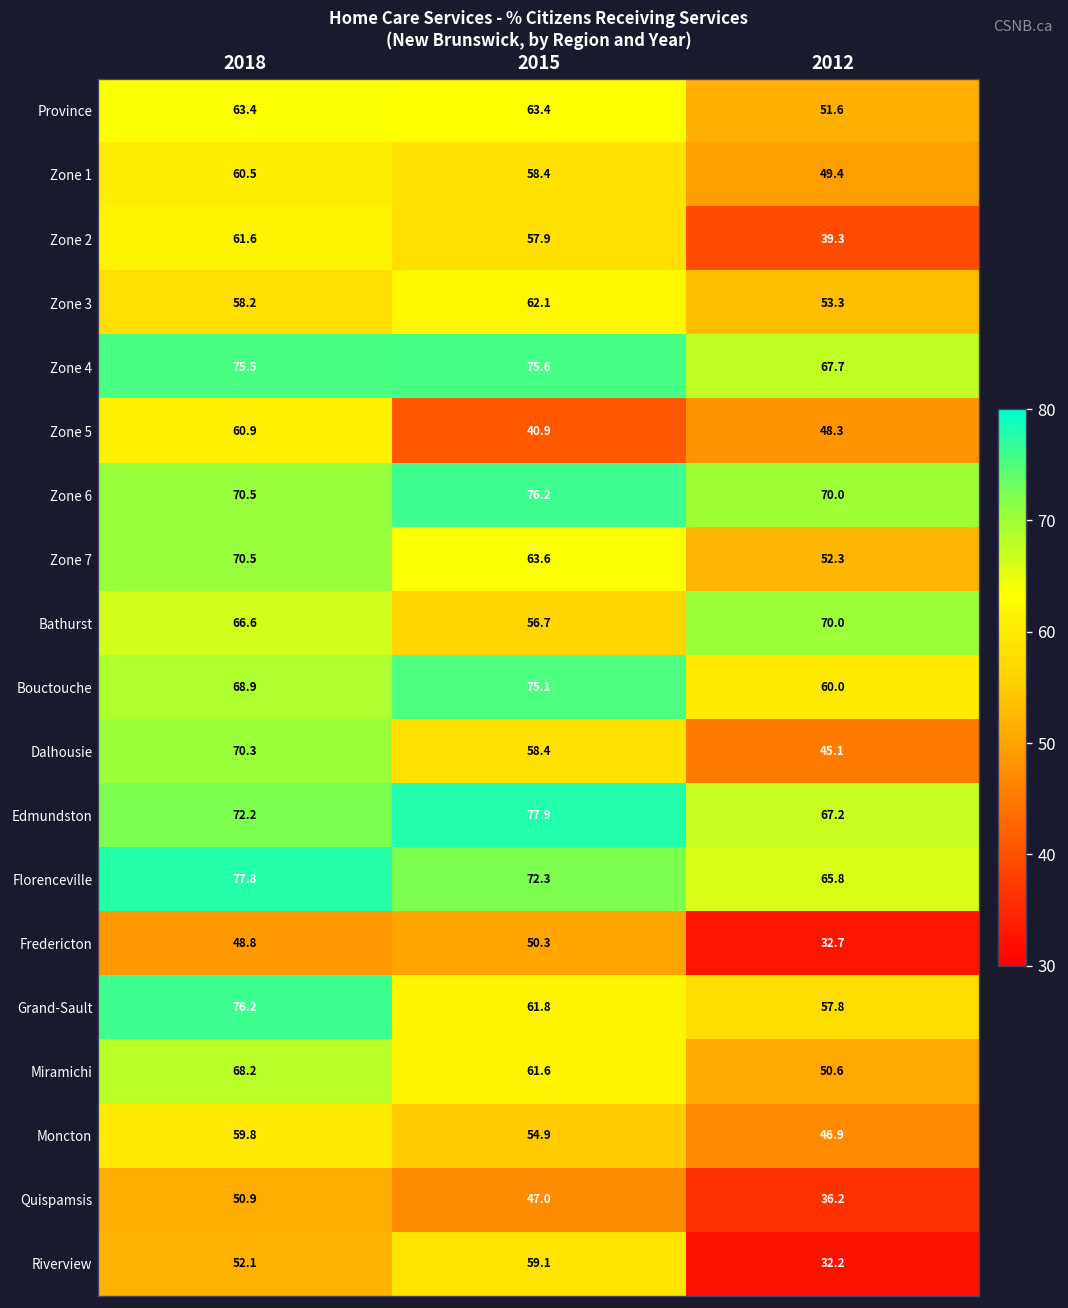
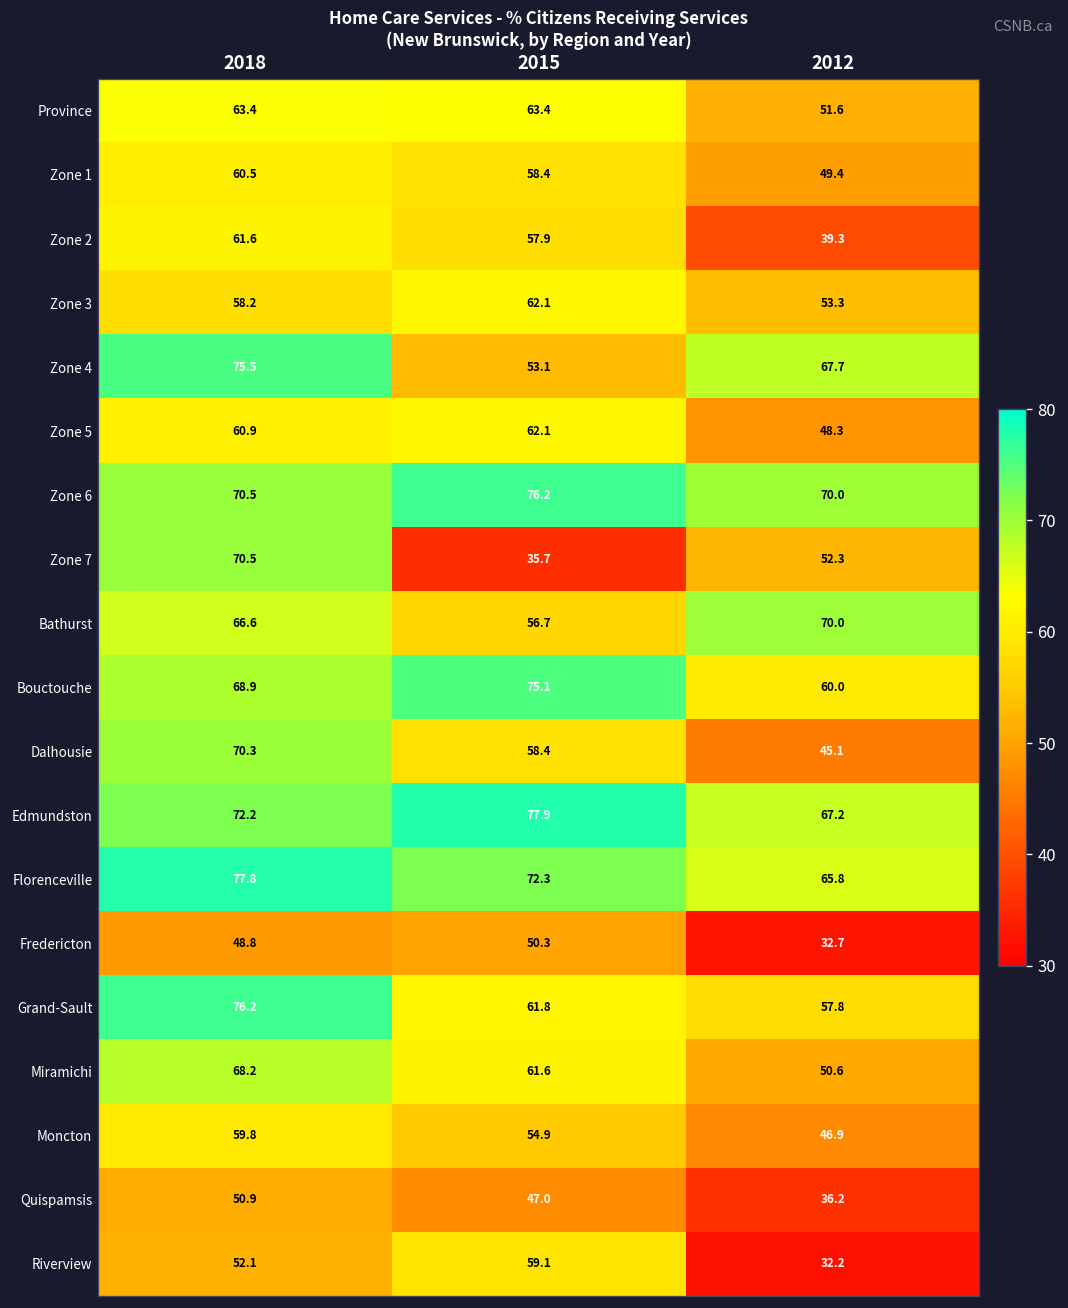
  {
    "Province": {
      "2018": 63.4,
      "2015": 63.4,
      "2012": 51.6
    },
    "Zone 1": {
      "2018": 60.5,
      "2015": 58.4,
      "2012": 49.4
    },
    "Zone 2": {
      "2018": 61.6,
      "2015": 57.9,
      "2012": 39.3
    },
    "Zone 3": {
      "2018": 58.2,
      "2015": 62.1,
      "2012": 53.3
    },
    "Zone 4": {
      "2018": 75.5,
-     "2015": 75.6,
+     "2015": 53.1,
      "2012": 67.7
    },
    "Zone 5": {
      "2018": 60.9,
-     "2015": 40.9,
+     "2015": 62.1,
      "2012": 48.3
    },
    "Zone 6": {
      "2018": 70.5,
      "2015": 76.2,
      "2012": 70.0
    },
    "Zone 7": {
      "2018": 70.5,
-     "2015": 63.6,
+     "2015": 35.7,
      "2012": 52.3
    },
    "Bathurst": {
      "2018": 66.6,
      "2015": 56.7,
      "2012": 70.0
    },
    "Bouctouche": {
      "2018": 68.9,
      "2015": 75.1,
      "2012": 60.0
    },
    "Dalhousie": {
      "2018": 70.3,
      "2015": 58.4,
      "2012": 45.1
    },
    "Edmundston": {
      "2018": 72.2,
      "2015": 77.9,
      "2012": 67.2
    },
    "Florenceville": {
      "2018": 77.8,
      "2015": 72.3,
      "2012": 65.8
    },
    "Fredericton": {
      "2018": 48.8,
      "2015": 50.3,
      "2012": 32.7
    },
    "Grand-Sault": {
      "2018": 76.2,
      "2015": 61.8,
      "2012": 57.8
    },
    "Miramichi": {
      "2018": 68.2,
      "2015": 61.6,
      "2012": 50.6
    },
    "Moncton": {
      "2018": 59.8,
      "2015": 54.9,
      "2012": 46.9
    },
    "Quispamsis": {
      "2018": 50.9,
      "2015": 47.0,
      "2012": 36.2
    },
    "Riverview": {
      "2018": 52.1,
      "2015": 59.1,
      "2012": 32.2
    }
  }
